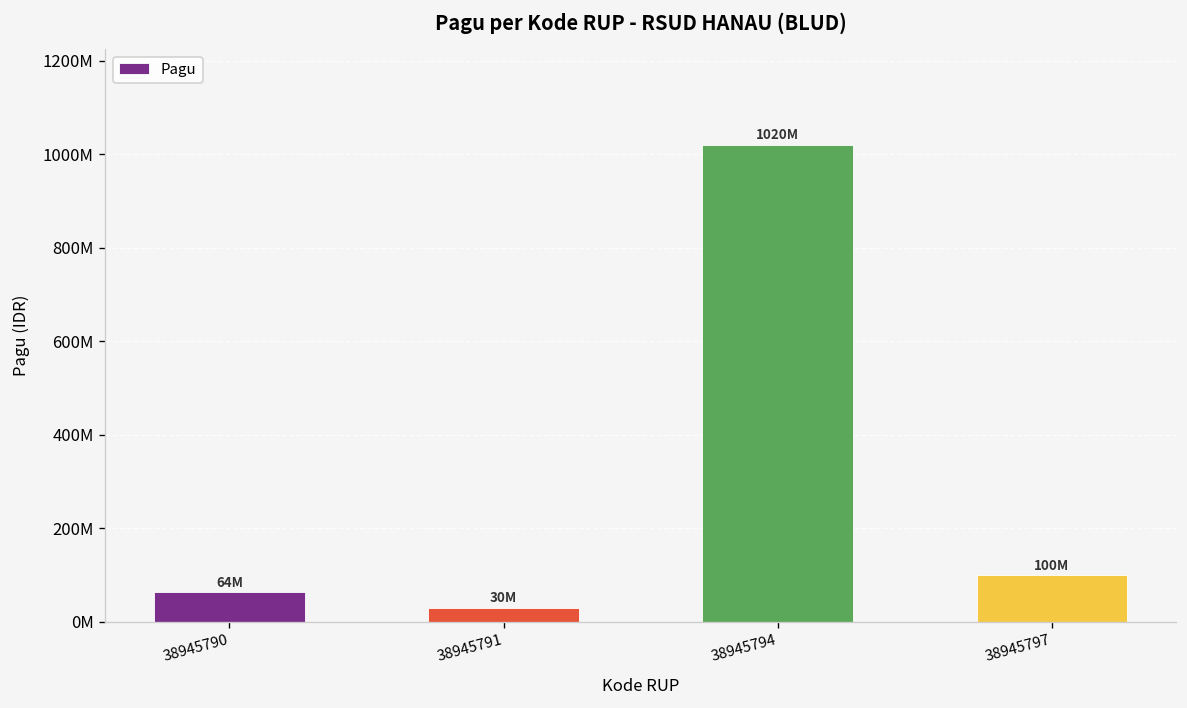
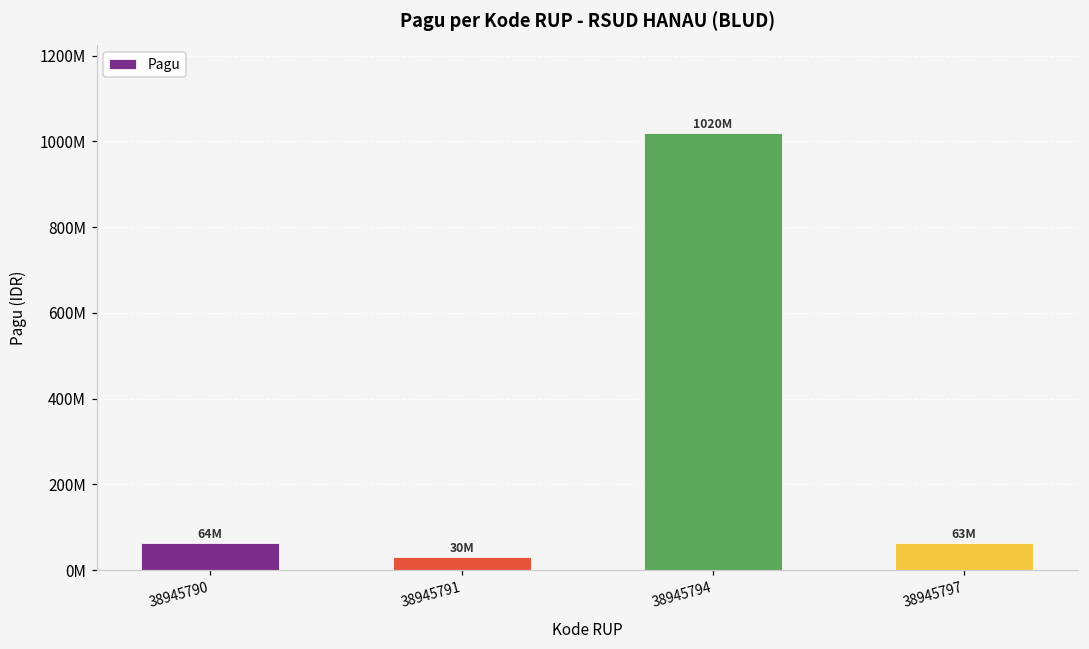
  {
    "38945790": "64M",
    "38945791": "30M",
    "38945794": "1020M",
-   "38945797": "100M"
+   "38945797": "63M"
  }
